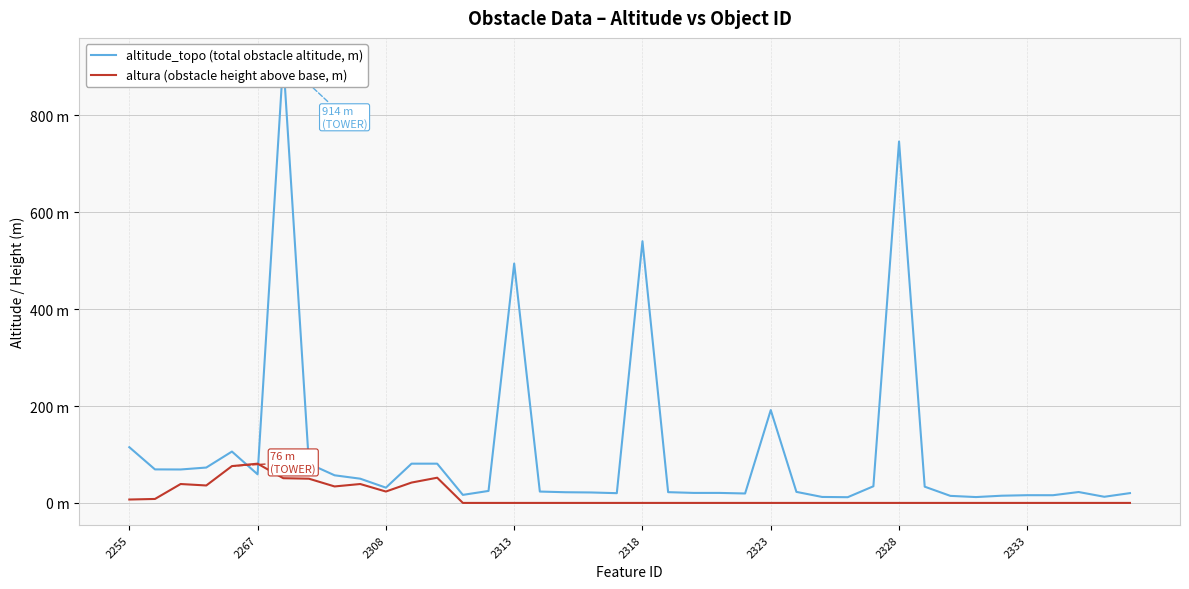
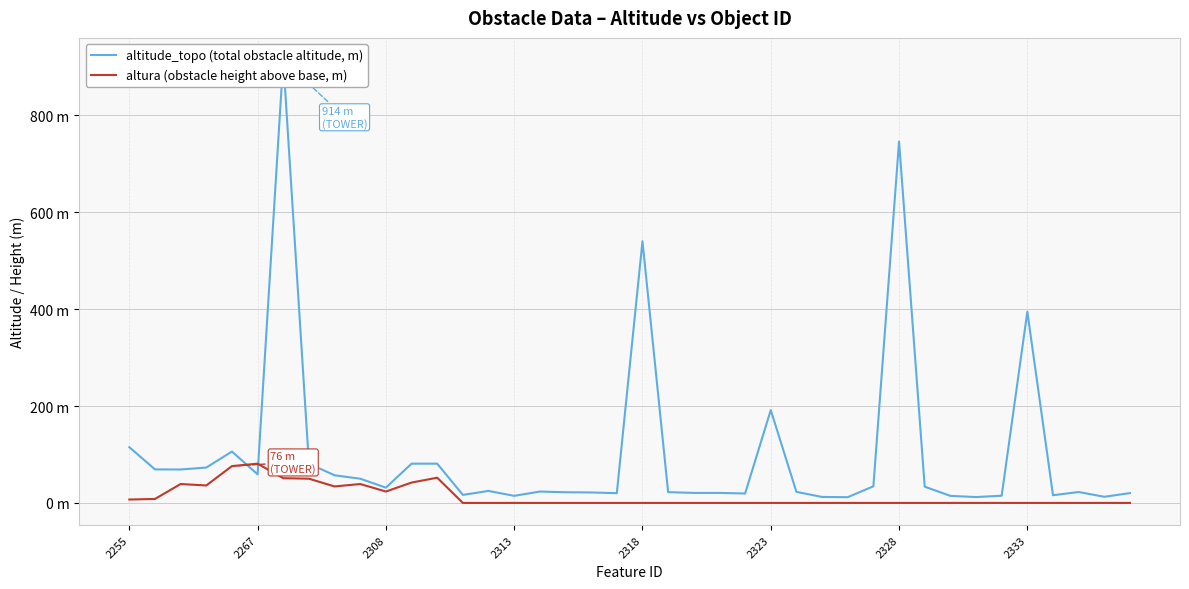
  {
    "altitude_topo (total obstacle altitude, m)": {
      "2255": "120 m",
      "2267": "60 m",
      "2308": "30 m",
-     "2313": "490 m",
+     "2313": "10 m",
      "2318": "540 m",
      "2323": "190 m",
      "2328": "750 m",
-     "2333": "20 m"
+     "2333": "390 m"
    },
    "altura (obstacle height above base, m)": {
      "2255": "10 m",
      "2308": "20 m",
      "2313": "0 m",
      "2318": "0 m",
      "2323": "0 m",
      "2328": "0 m",
      "2333": "0 m"
    }
  }
